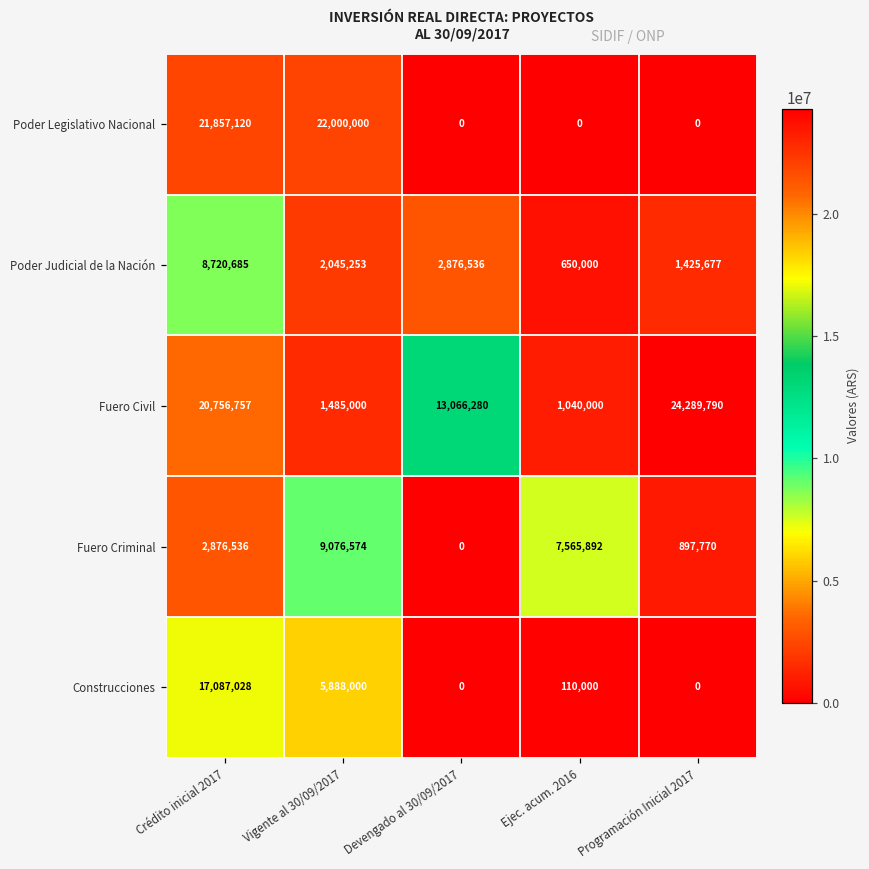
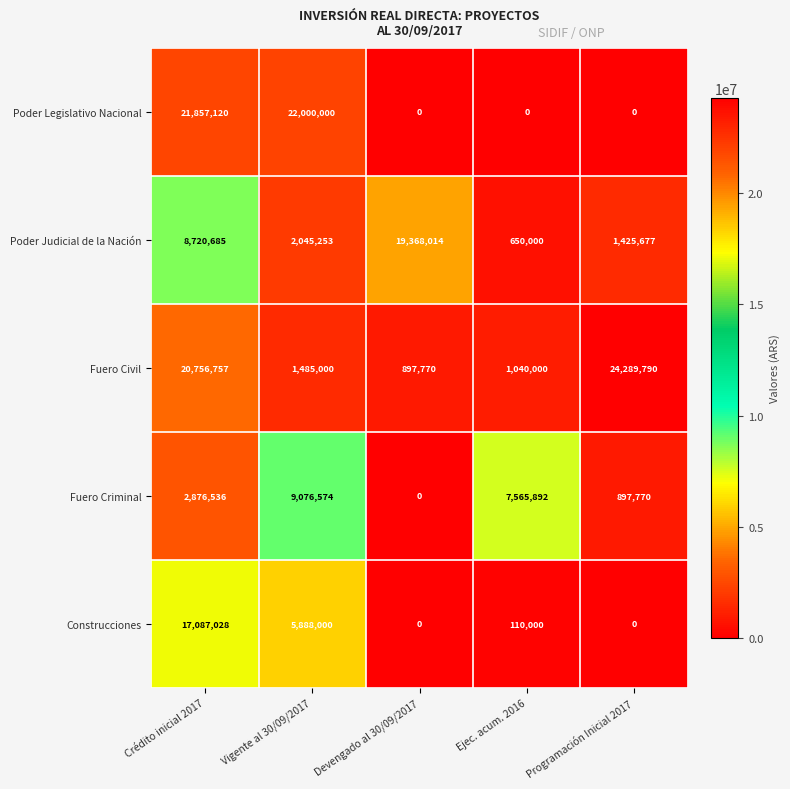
  {
    "Poder Legislativo Nacional": {
      "Crédito inicial 2017": "21,857,120",
      "Vigente al 30/09/2017": "22,000,000",
      "Devengado al 30/09/2017": "0",
      "Ejec. acum. 2016": "0",
      "Programación Inicial 2017": "0"
    },
    "Poder Judicial de la Nación": {
      "Crédito inicial 2017": "8,720,685",
      "Vigente al 30/09/2017": "2,045,253",
-     "Devengado al 30/09/2017": "2,876,536",
+     "Devengado al 30/09/2017": "19,368,014",
      "Ejec. acum. 2016": "650,000",
      "Programación Inicial 2017": "1,425,677"
    },
    "Fuero Civil": {
      "Crédito inicial 2017": "20,756,757",
      "Vigente al 30/09/2017": "1,485,000",
-     "Devengado al 30/09/2017": "13,066,280",
+     "Devengado al 30/09/2017": "897,770",
      "Ejec. acum. 2016": "1,040,000",
      "Programación Inicial 2017": "24,289,790"
    },
    "Fuero Criminal": {
      "Crédito inicial 2017": "2,876,536",
      "Vigente al 30/09/2017": "9,076,574",
      "Devengado al 30/09/2017": "0",
      "Ejec. acum. 2016": "7,565,892",
      "Programación Inicial 2017": "897,770"
    },
    "Construcciones": {
      "Crédito inicial 2017": "17,087,028",
      "Vigente al 30/09/2017": "5,888,000",
      "Devengado al 30/09/2017": "0",
      "Ejec. acum. 2016": "110,000",
      "Programación Inicial 2017": "0"
    }
  }
